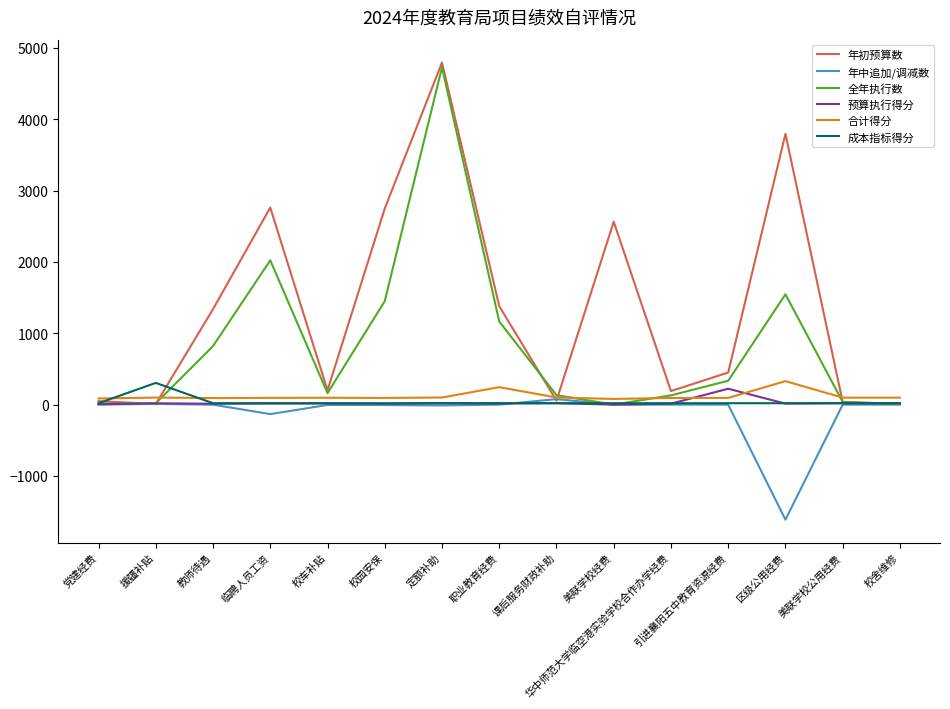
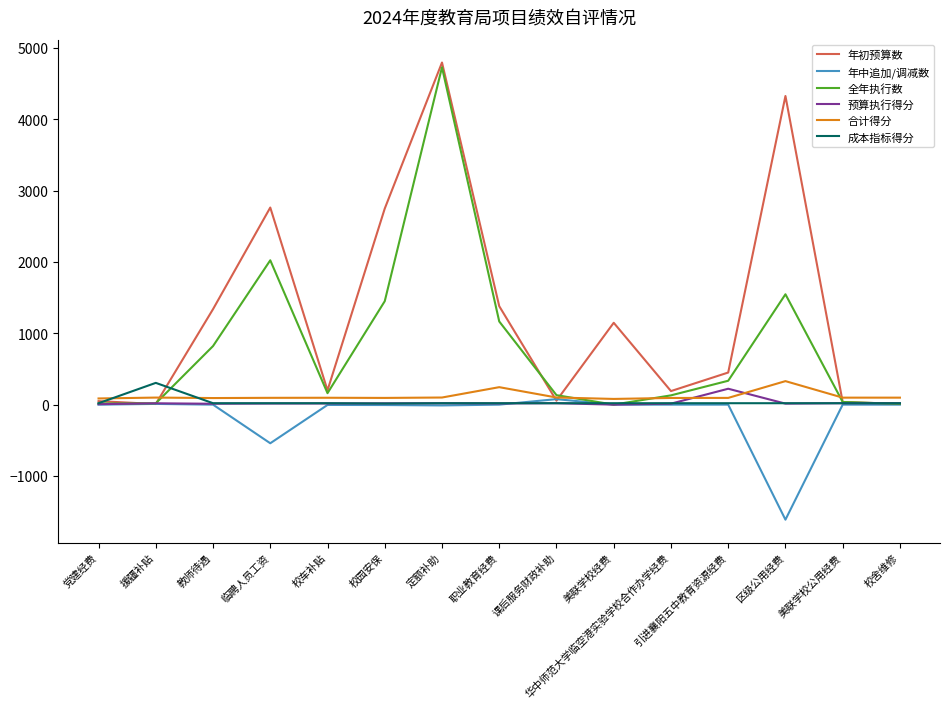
  {
    "年初预算数": {
      "教师待遇": 1300,
      "临聘人员工资": 2800,
      "校车补贴": 200,
      "校园安保": 2700,
      "定额补助": 4800,
      "职业教育经费": 1400,
-     "美联学校经费": 2600,
+     "美联学校经费": 1100,
      "华中师范大学临空港实验学校合作办学经费": 200,
      "引进襄阳五中教育资源经费": 500,
-     "区级公用经费": 3800
+     "区级公用经费": 4300
    },
    "年中追加/调减数": {
-     "临聘人员工资": -100,
+     "临聘人员工资": -500,
      "区级公用经费": -1600
    },
    "全年执行数": {
      "教师待遇": 800,
      "临聘人员工资": 2000,
      "校车补贴": 200,
      "校园安保": 1400,
      "定额补助": 4700,
      "职业教育经费": 1200,
      "华中师范大学临空港实验学校合作办学经费": 100,
      "引进襄阳五中教育资源经费": 300,
      "区级公用经费": 1500
    },
    "预算执行得分": {
      "引进襄阳五中教育资源经费": 200
    },
    "合计得分": {
      "党建经费": 100,
      "援疆补贴": 100,
      "教师待遇": 100,
      "临聘人员工资": 100,
      "校车补贴": 100,
      "校园安保": 100,
      "定额补助": 100,
      "职业教育经费": 200,
      "美联学校经费": 100,
      "华中师范大学临空港实验学校合作办学经费": 100,
      "引进襄阳五中教育资源经费": 100,
      "区级公用经费": 300,
      "美联学校公用经费": 100,
      "校舍维修": 100
    },
    "成本指标得分": {
      "援疆补贴": 300
    }
  }
